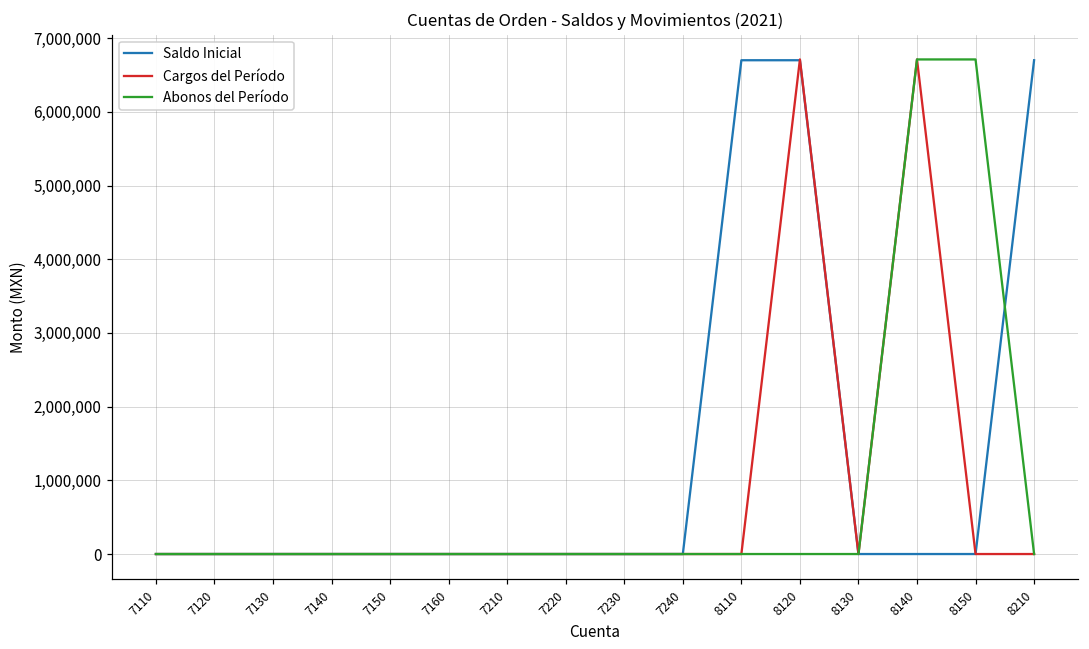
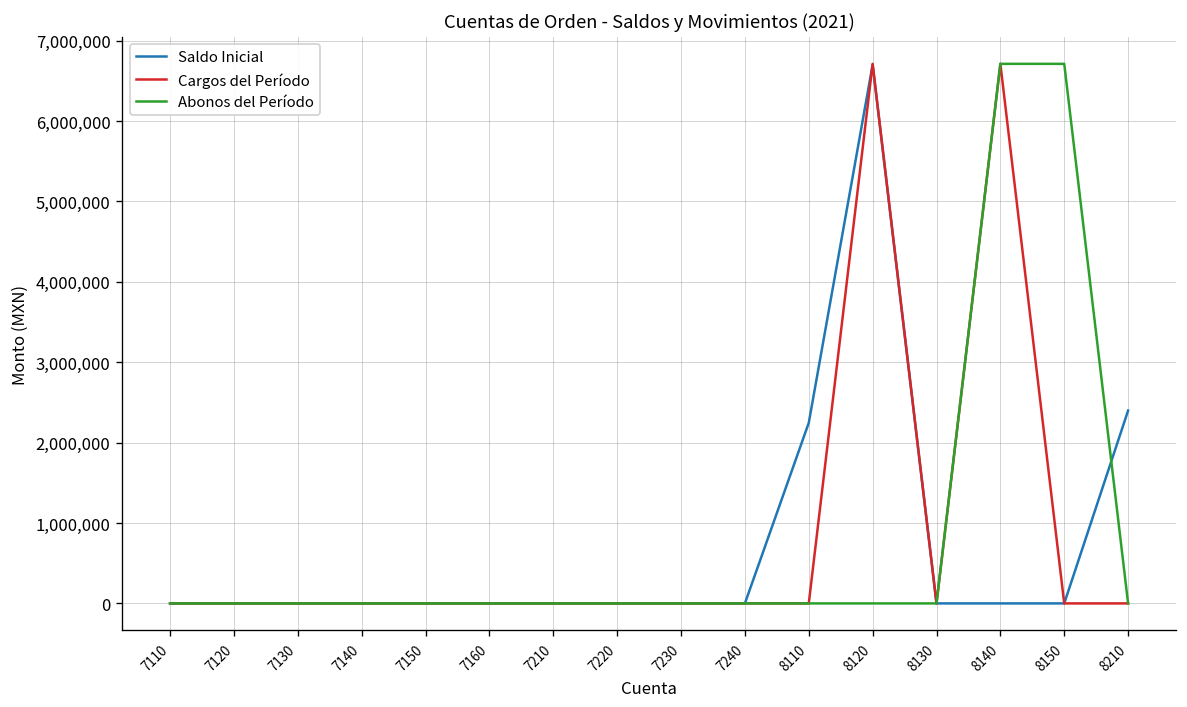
  {
    "Saldo Inicial": {
-     "8110": "6,700,000",
+     "8110": "2,200,000",
      "8140": "0",
-     "8210": "6,700,000"
+     "8210": "2,400,000"
    },
    "Abonos del Período": {
      "8120": "0",
      "8150": "6,700,000"
    }
  }
